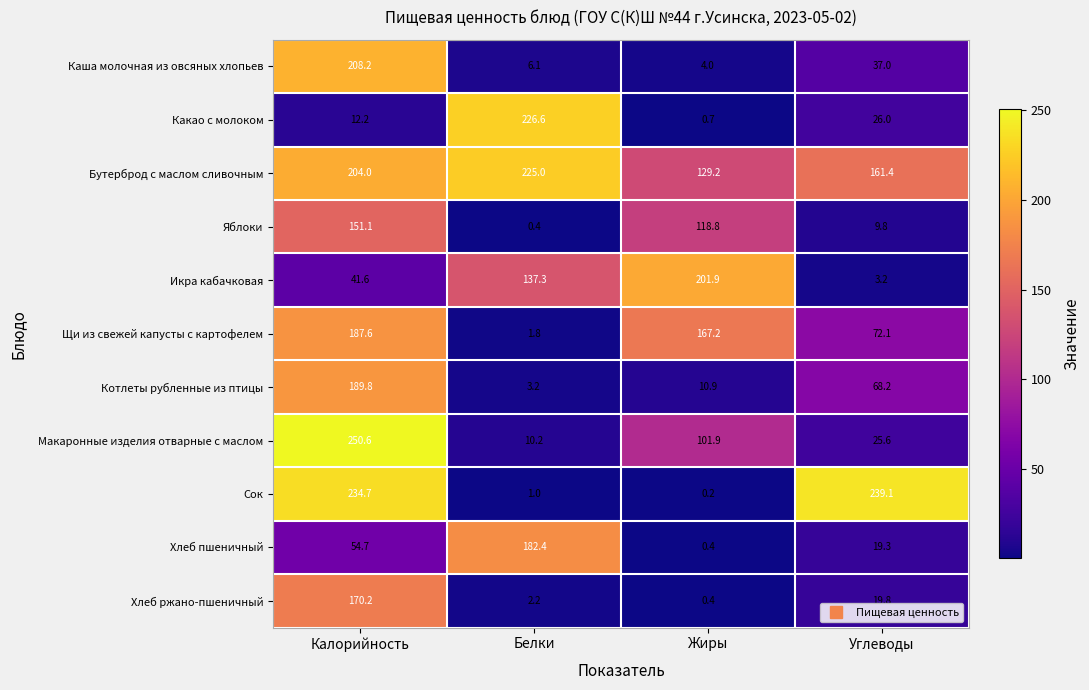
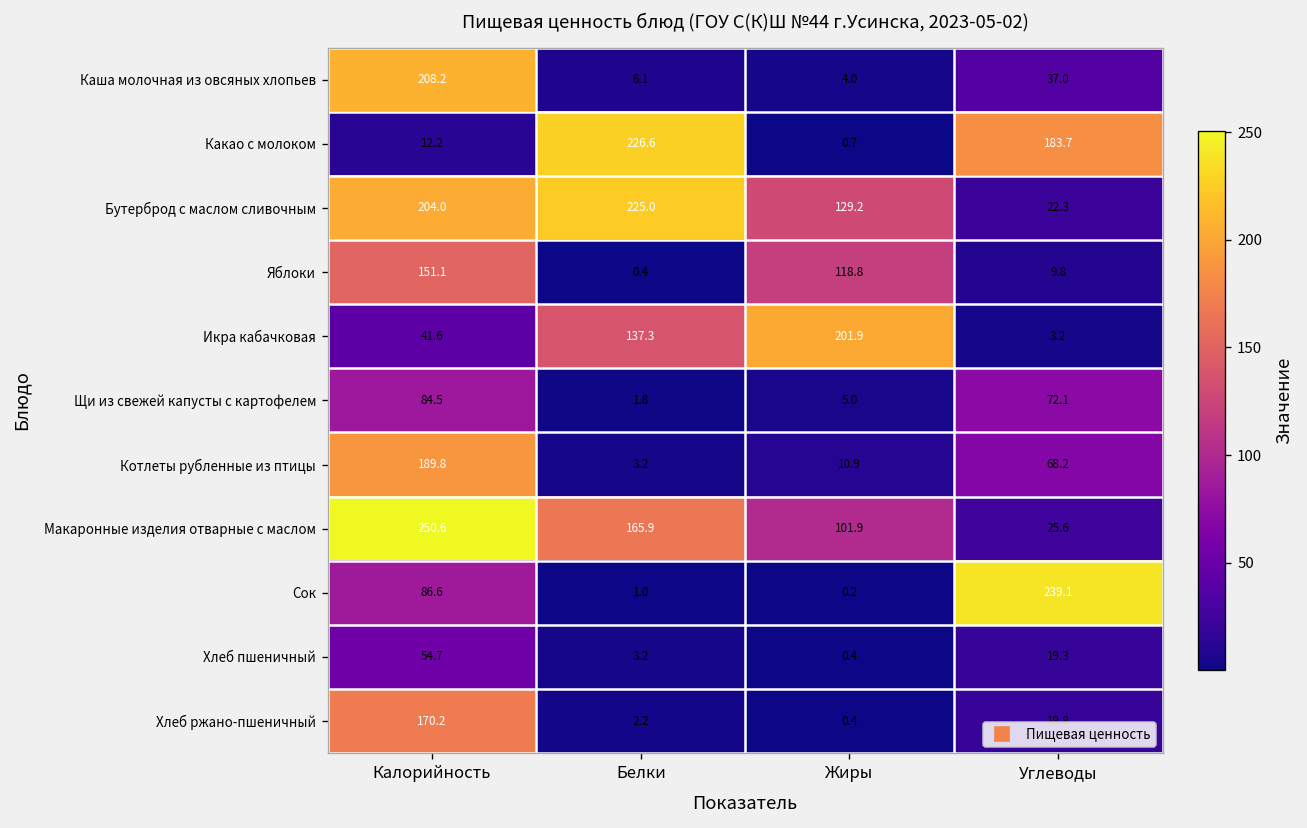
  {
    "Каша молочная из овсяных хлопьев": {
      "Калорийность": 208.2,
      "Белки": 6.1,
      "Жиры": 4.0,
      "Углеводы": 37.0
    },
    "Какао с молоком": {
      "Калорийность": 12.2,
      "Белки": 226.6,
      "Жиры": 0.7,
-     "Углеводы": 26.0
+     "Углеводы": 183.7
    },
    "Бутерброд с маслом сливочным": {
      "Калорийность": 204.0,
      "Белки": 225.0,
      "Жиры": 129.2,
-     "Углеводы": 161.4
+     "Углеводы": 22.3
    },
    "Яблоки": {
      "Калорийность": 151.1,
      "Белки": 0.4,
      "Жиры": 118.8,
      "Углеводы": 9.8
    },
    "Икра кабачковая": {
      "Калорийность": 41.6,
      "Белки": 137.3,
      "Жиры": 201.9,
      "Углеводы": 3.2
    },
    "Щи из свежей капусты с картофелем": {
-     "Калорийность": 187.6,
+     "Калорийность": 84.5,
      "Белки": 1.8,
-     "Жиры": 167.2,
+     "Жиры": 5.0,
      "Углеводы": 72.1
    },
    "Котлеты рубленные из птицы": {
      "Калорийность": 189.8,
      "Белки": 3.2,
      "Жиры": 10.9,
      "Углеводы": 68.2
    },
    "Макаронные изделия отварные с маслом": {
      "Калорийность": 250.6,
-     "Белки": 10.2,
+     "Белки": 165.9,
      "Жиры": 101.9,
      "Углеводы": 25.6
    },
    "Сок": {
-     "Калорийность": 234.7,
+     "Калорийность": 86.6,
      "Белки": 1.0,
      "Жиры": 0.2,
      "Углеводы": 239.1
    },
    "Хлеб пшеничный": {
      "Калорийность": 54.7,
-     "Белки": 182.4,
+     "Белки": 3.2,
      "Жиры": 0.4,
      "Углеводы": 19.3
    },
    "Хлеб ржано-пшеничный": {
      "Калорийность": 170.2,
      "Белки": 2.2,
      "Жиры": 0.4
    }
  }
